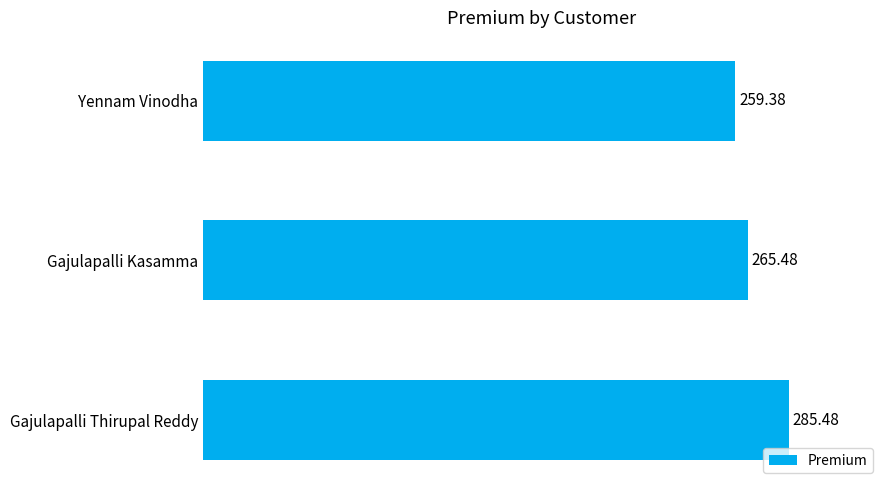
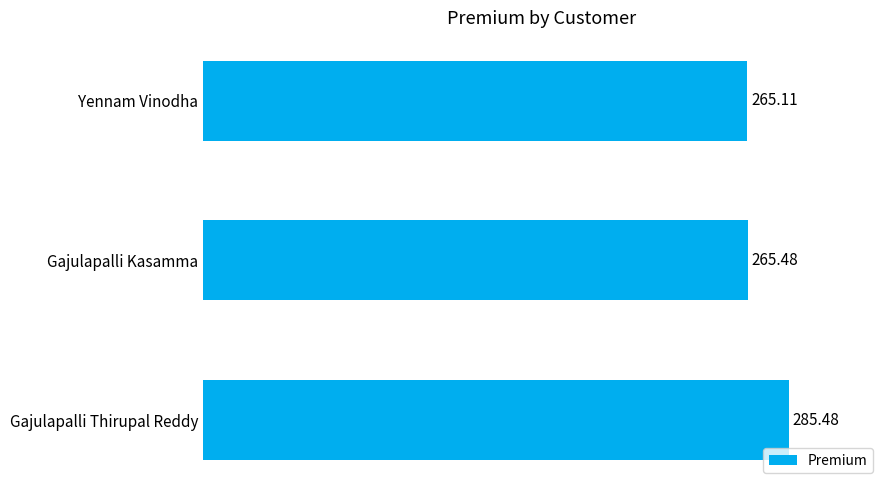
  {
-   "Yennam Vinodha": 259.38,
+   "Yennam Vinodha": 265.11,
    "Gajulapalli Kasamma": 265.48,
    "Gajulapalli Thirupal Reddy": 285.48
  }
